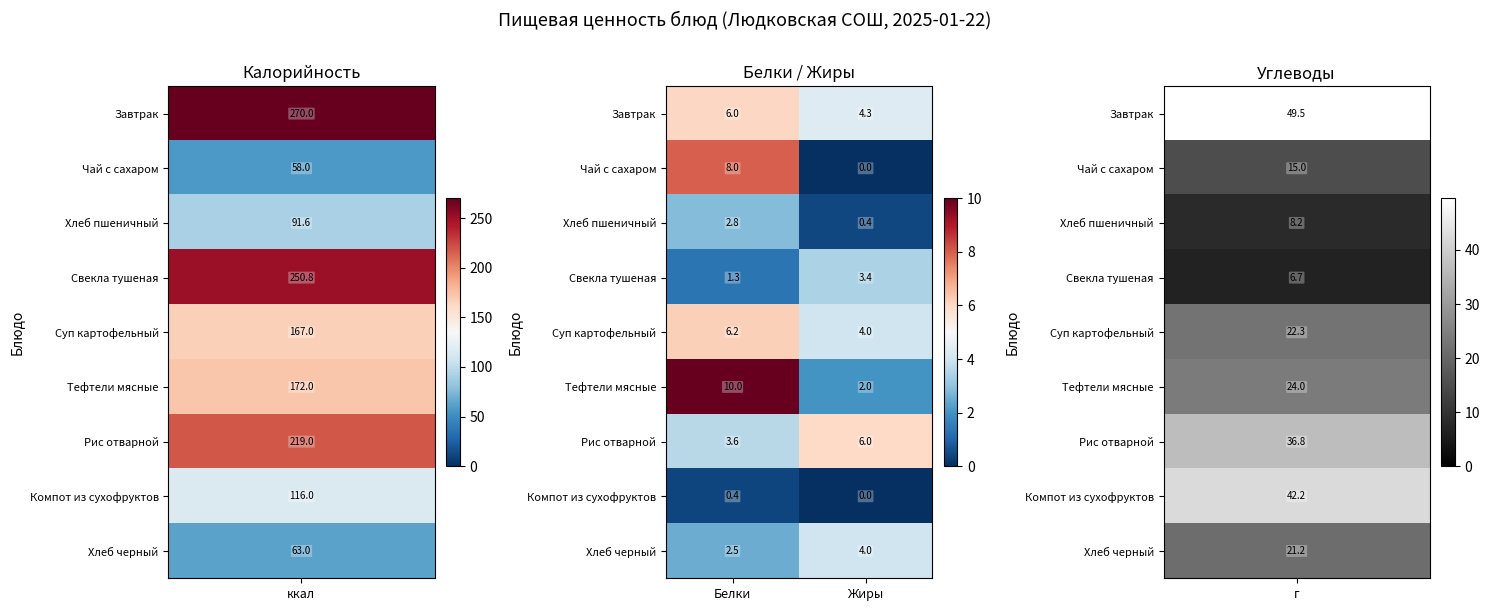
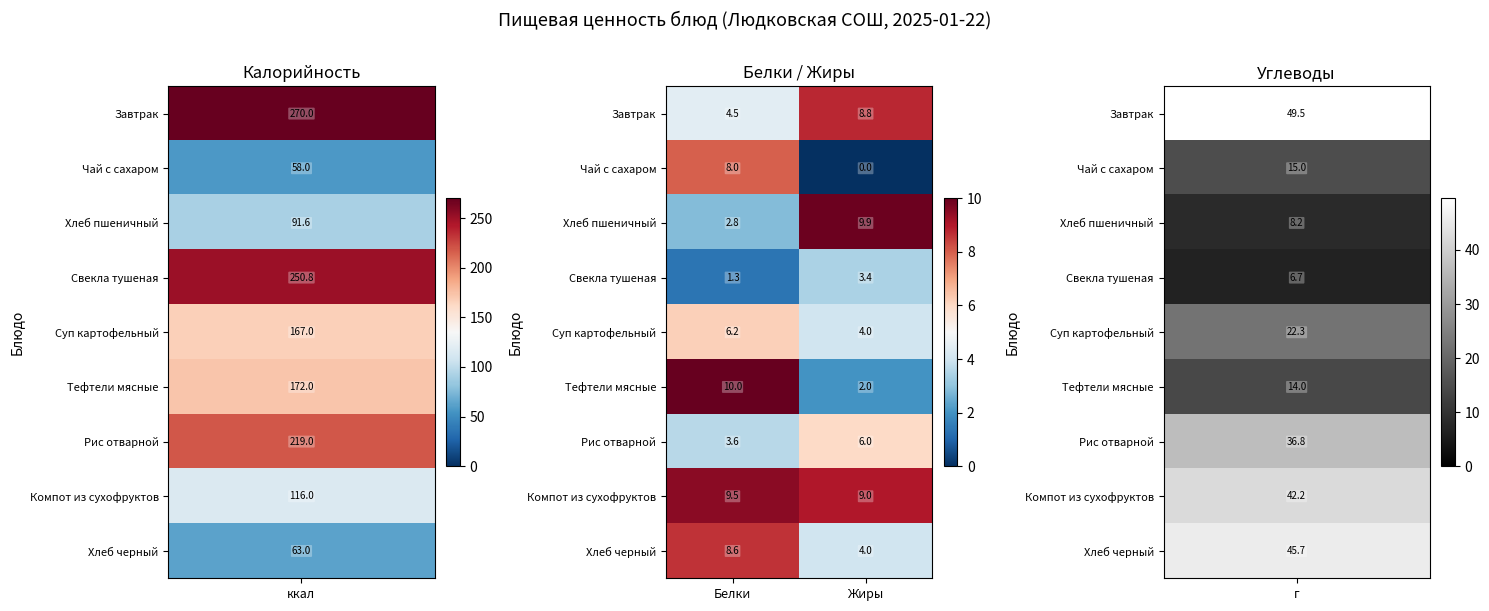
  {
    "Белки / Жиры": {
      "Завтрак": {
-       "Белки": 6.0,
-       "Жиры": 4.3
+       "Белки": 4.5,
+       "Жиры": 8.8
      },
      "Хлеб пшеничный": {
-       "Жиры": 0.4
+       "Жиры": 9.9
      },
      "Компот из сухофруктов": {
-       "Белки": 0.4,
-       "Жиры": 0.0
+       "Белки": 9.5,
+       "Жиры": 9.0
      },
      "Хлеб черный": {
-       "Белки": 2.5
+       "Белки": 8.6
      }
    },
    "Углеводы": {
      "Тефтели мясные": {
-       "г": 24.0
+       "г": 14.0
      },
      "Хлеб черный": {
-       "г": 21.2
+       "г": 45.7
      }
    }
  }
